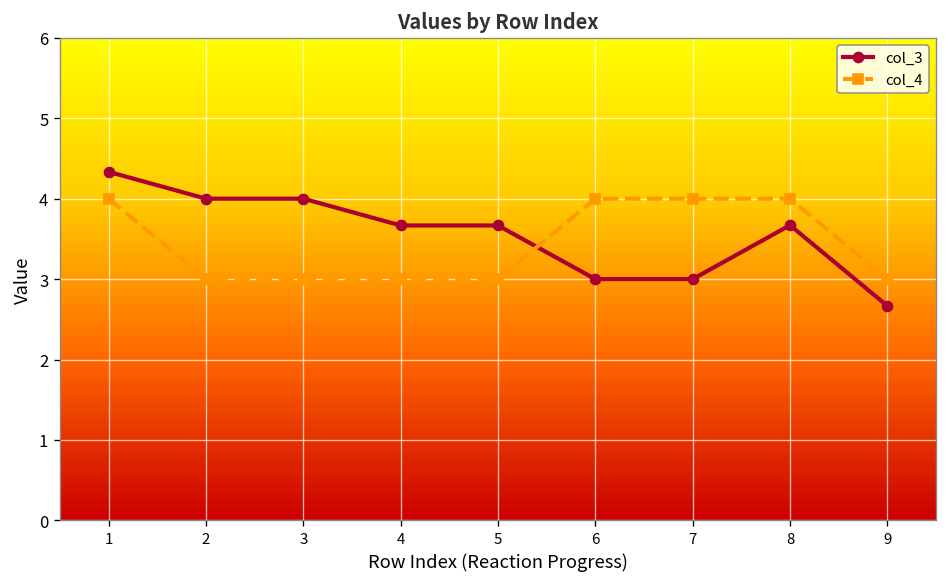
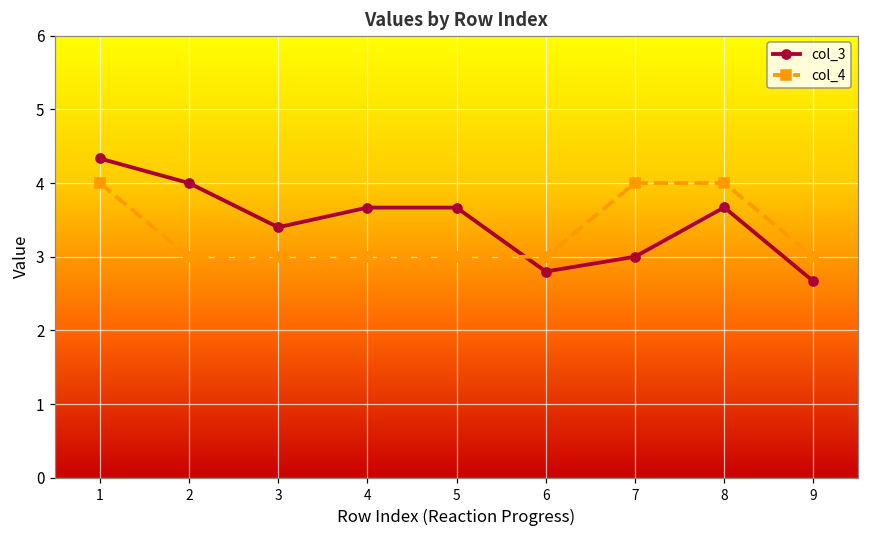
  {
    "col_3": {
      "1": 4.3,
      "2": 4.0,
-     "3": 4.0,
+     "3": 3.4,
      "4": 3.7,
      "5": 3.7,
-     "6": 3.0,
+     "6": 2.8,
      "7": 3.0,
      "8": 3.7,
      "9": 2.7
    },
    "col_4": {
      "1": 4,
      "2": 3,
      "3": 3,
      "4": 3,
      "5": 3,
-     "6": 4,
+     "6": 3,
      "7": 4,
      "8": 4,
      "9": 3
    }
  }
